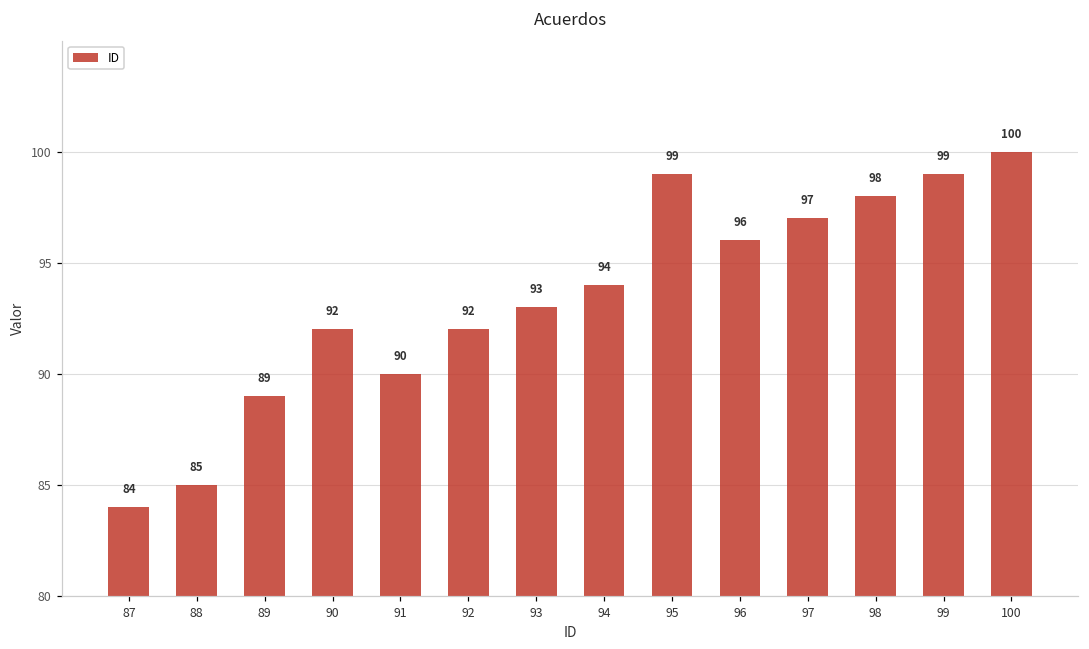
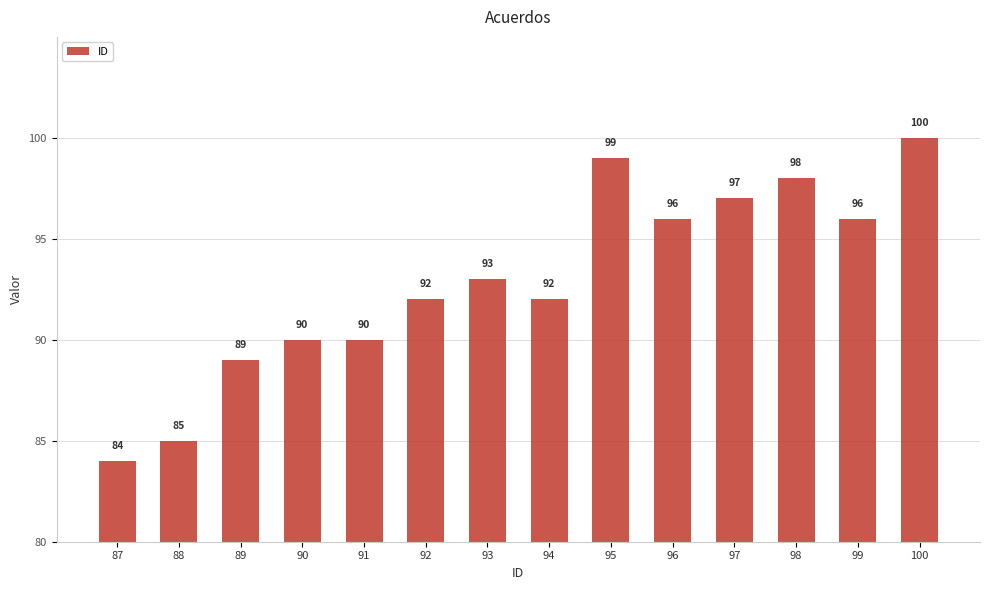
  {
    "87": 84,
    "88": 85,
    "89": 89,
-   "90": 92,
+   "90": 90,
    "91": 90,
    "92": 92,
    "93": 93,
-   "94": 94,
+   "94": 92,
    "95": 99,
    "96": 96,
    "97": 97,
    "98": 98,
-   "99": 99,
+   "99": 96,
    "100": 100
  }
